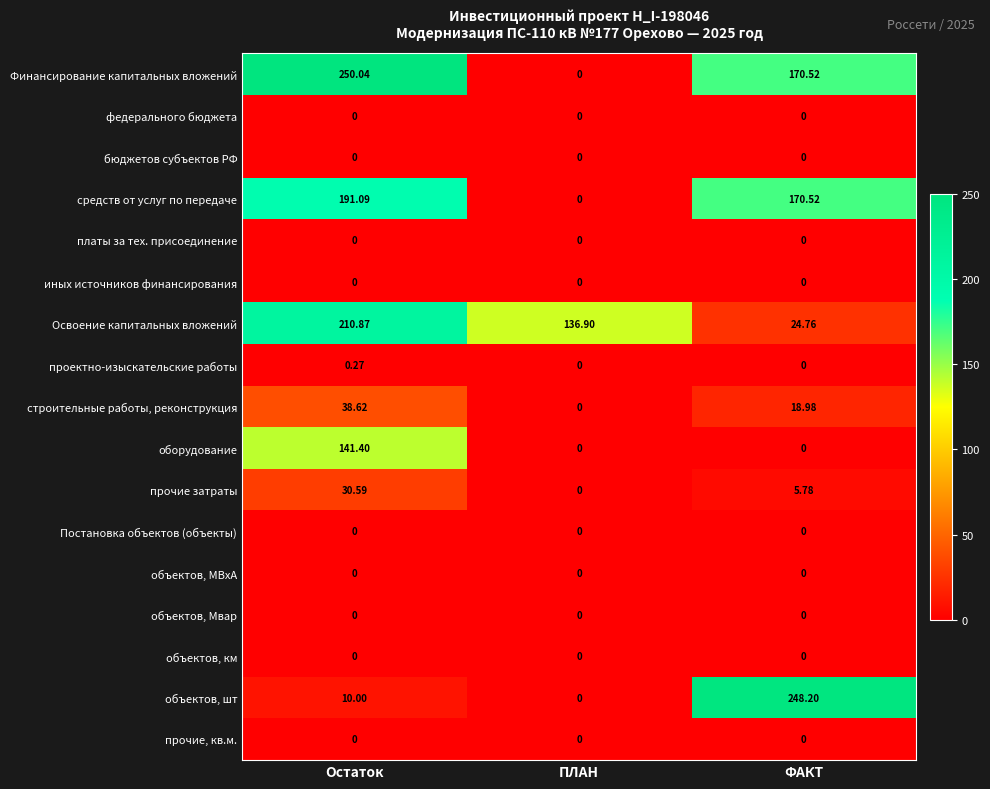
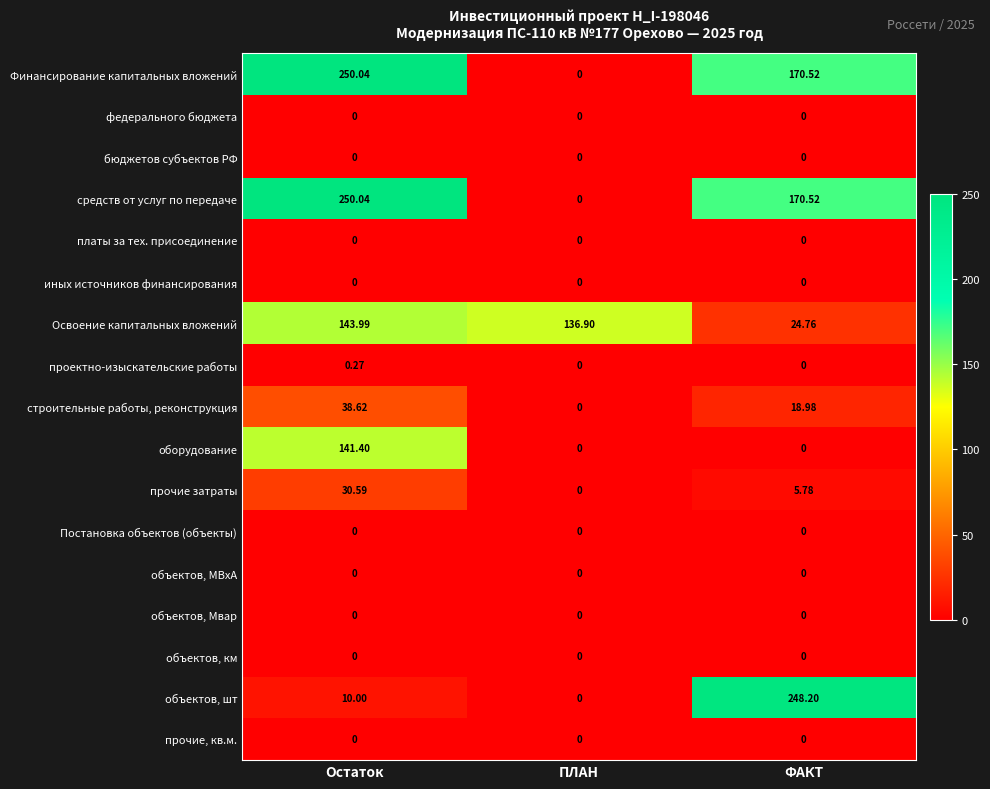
  {
    "Финансирование капитальных вложений": {
      "Остаток": 250.04,
      "ПЛАН": 0,
      "ФАКТ": 170.52
    },
    "федерального бюджета": {
      "Остаток": 0,
      "ПЛАН": 0,
      "ФАКТ": 0
    },
    "бюджетов субъектов РФ": {
      "Остаток": 0,
      "ПЛАН": 0,
      "ФАКТ": 0
    },
    "средств от услуг по передаче": {
-     "Остаток": 191.09,
+     "Остаток": 250.04,
      "ПЛАН": 0,
      "ФАКТ": 170.52
    },
    "платы за тех. присоединение": {
      "Остаток": 0,
      "ПЛАН": 0,
      "ФАКТ": 0
    },
    "иных источников финансирования": {
      "Остаток": 0,
      "ПЛАН": 0,
      "ФАКТ": 0
    },
    "Освоение капитальных вложений": {
-     "Остаток": 210.87,
+     "Остаток": 143.99,
      "ПЛАН": 136.90,
      "ФАКТ": 24.76
    },
    "проектно-изыскательские работы": {
      "Остаток": 0.27,
      "ПЛАН": 0,
      "ФАКТ": 0
    },
    "строительные работы, реконструкция": {
      "Остаток": 38.62,
      "ПЛАН": 0,
      "ФАКТ": 18.98
    },
    "оборудование": {
      "Остаток": 141.40,
      "ПЛАН": 0,
      "ФАКТ": 0
    },
    "прочие затраты": {
      "Остаток": 30.59,
      "ПЛАН": 0,
      "ФАКТ": 5.78
    },
    "Постановка объектов (объекты)": {
      "Остаток": 0,
      "ПЛАН": 0,
      "ФАКТ": 0
    },
    "объектов, МВxА": {
      "Остаток": 0,
      "ПЛАН": 0,
      "ФАКТ": 0
    },
    "объектов, Мвар": {
      "Остаток": 0,
      "ПЛАН": 0,
      "ФАКТ": 0
    },
    "объектов, км": {
      "Остаток": 0,
      "ПЛАН": 0,
      "ФАКТ": 0
    },
    "объектов, шт": {
      "Остаток": 10.00,
      "ПЛАН": 0,
      "ФАКТ": 248.20
    },
    "прочие, кв.м.": {
      "Остаток": 0,
      "ПЛАН": 0,
      "ФАКТ": 0
    }
  }
